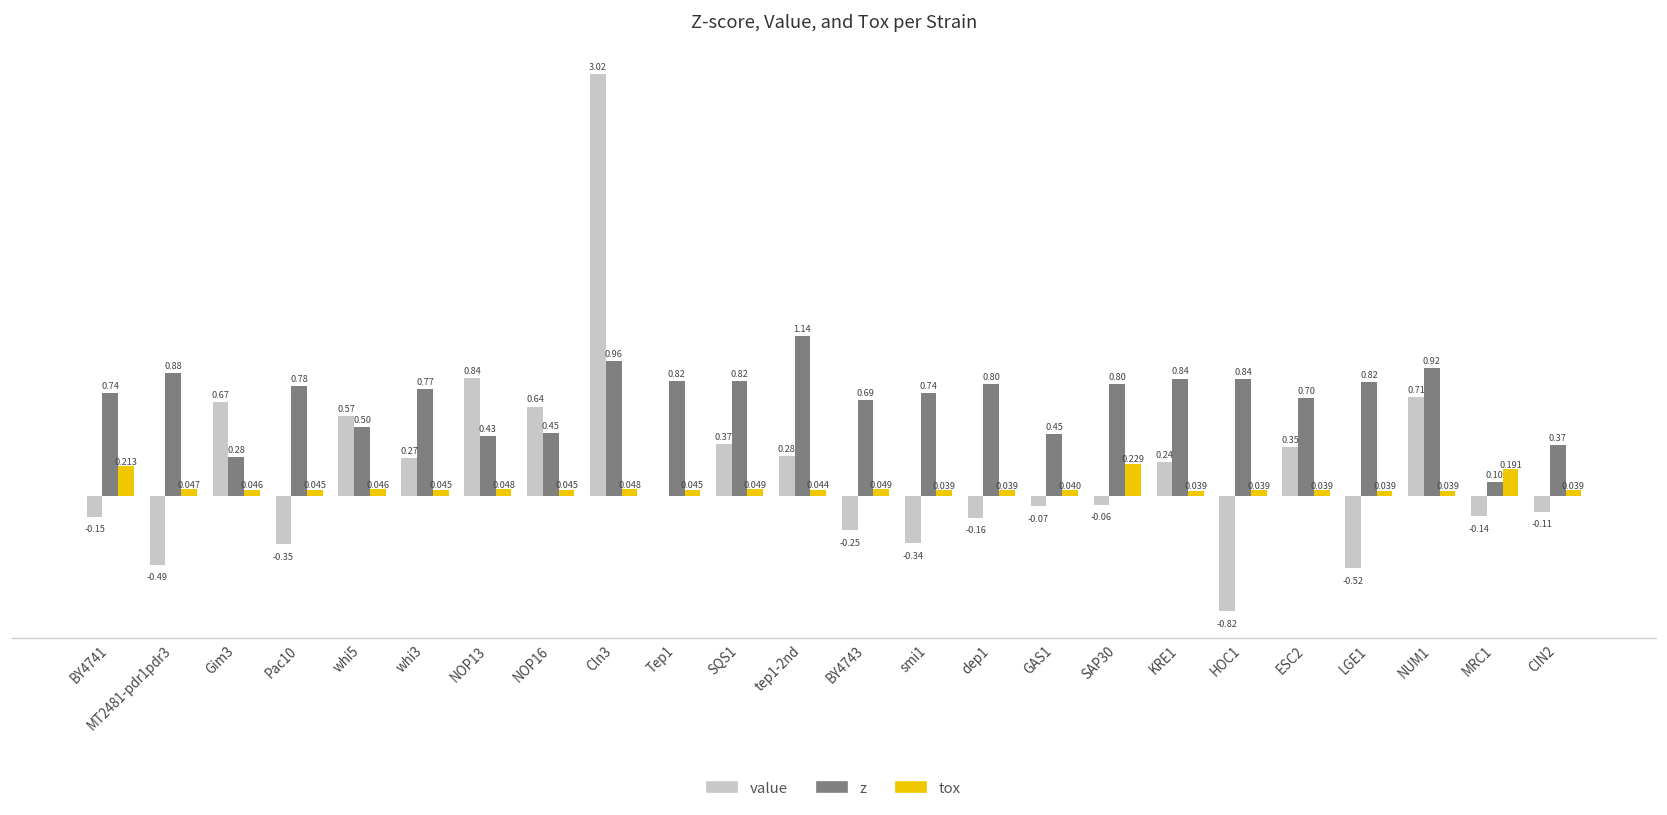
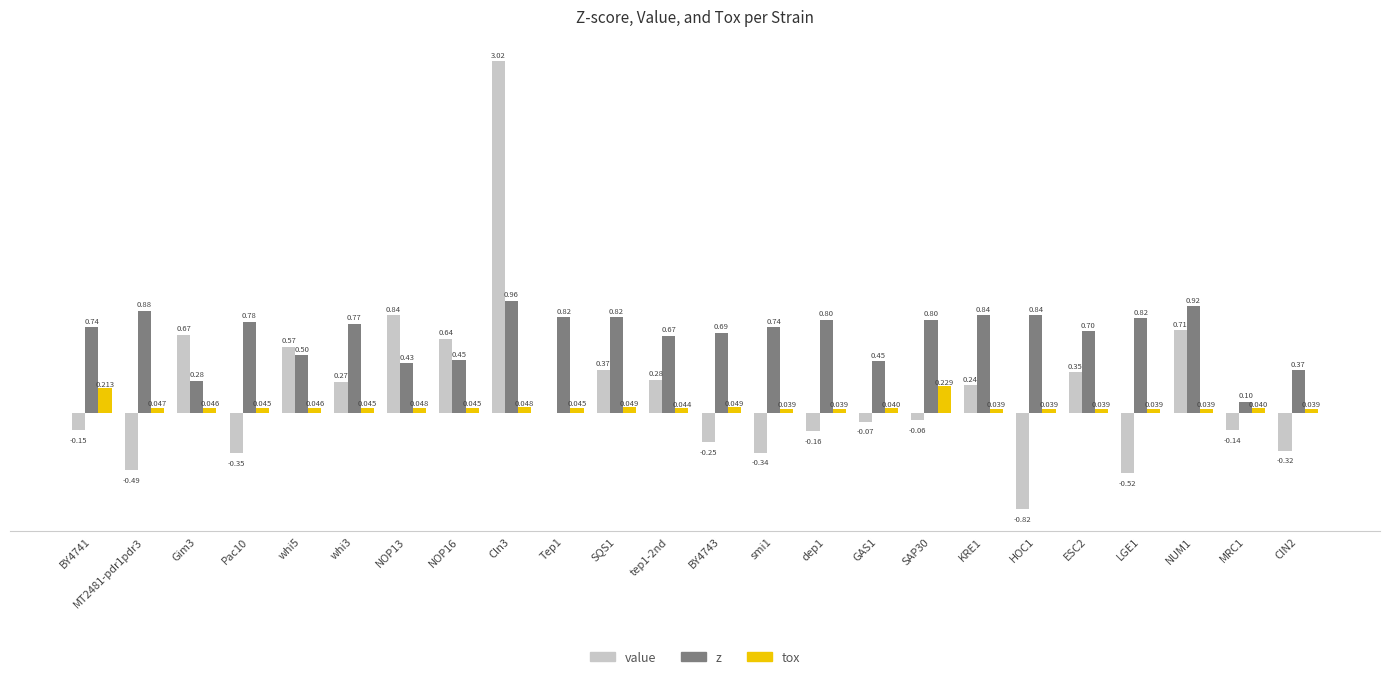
  {
    "value": {
      "BY4741": -0.15,
      "MT2481-pdr1pdr3": -0.49,
      "Gim3": 0.67,
      "Pac10": -0.35,
      "whi5": 0.57,
      "whi3": 0.27,
      "NOP13": 0.84,
      "NOP16": 0.64,
      "Cln3": 3.02,
      "SQS1": 0.37,
      "tep1-2nd": 0.28,
      "BY4743": -0.25,
      "smi1": -0.34,
      "dep1": -0.16,
      "GAS1": -0.07,
      "SAP30": -0.06,
      "KRE1": 0.24,
      "HOC1": -0.82,
      "ESC2": 0.35,
      "LGE1": -0.52,
      "NUM1": 0.71,
      "MRC1": -0.14,
-     "CIN2": -0.11
+     "CIN2": -0.32
    },
    "z": {
      "BY4741": 0.74,
      "MT2481-pdr1pdr3": 0.88,
      "Gim3": 0.28,
      "Pac10": 0.78,
      "whi5": 0.50,
      "whi3": 0.77,
      "NOP13": 0.43,
      "NOP16": 0.45,
      "Cln3": 0.96,
      "Tep1": 0.82,
      "SQS1": 0.82,
-     "tep1-2nd": 1.14,
+     "tep1-2nd": 0.67,
      "BY4743": 0.69,
      "smi1": 0.74,
      "dep1": 0.80,
      "GAS1": 0.45,
      "SAP30": 0.80,
      "KRE1": 0.84,
      "HOC1": 0.84,
      "ESC2": 0.70,
      "LGE1": 0.82,
      "NUM1": 0.92,
      "MRC1": 0.10,
      "CIN2": 0.37
    },
    "tox": {
      "BY4741": 0.213,
      "MT2481-pdr1pdr3": 0.047,
      "Gim3": 0.046,
      "Pac10": 0.045,
      "whi5": 0.046,
      "whi3": 0.045,
      "NOP13": 0.048,
      "NOP16": 0.045,
      "Cln3": 0.048,
      "Tep1": 0.045,
      "SQS1": 0.049,
      "tep1-2nd": 0.044,
      "BY4743": 0.049,
      "smi1": 0.039,
      "dep1": 0.039,
      "GAS1": 0.040,
      "SAP30": 0.229,
      "KRE1": 0.039,
      "HOC1": 0.039,
      "ESC2": 0.039,
      "LGE1": 0.039,
      "NUM1": 0.039,
-     "MRC1": 0.191,
+     "MRC1": 0.040,
      "CIN2": 0.039
    }
  }
